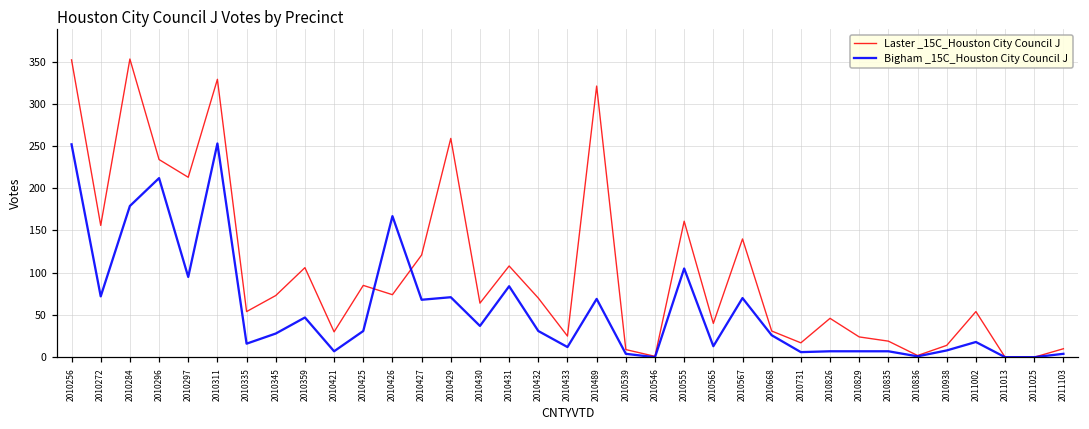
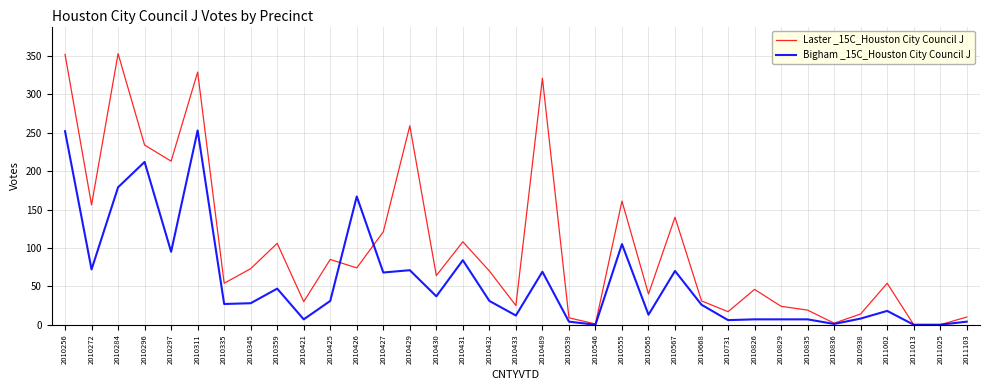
  {
    "Laster _15C_Houston City Council J": {
      "2010256": 350,
      "2010272": 160,
      "2010284": 350,
      "2010296": 230,
      "2010297": 210,
      "2010311": 330,
      "2010335": 50,
      "2010345": 70,
      "2010359": 110,
      "2010421": 30,
      "2010425": 90,
      "2010426": 70,
      "2010427": 120,
      "2010429": 260,
      "2010430": 60,
      "2010431": 110,
      "2010432": 70,
      "2010433": 30,
      "2010489": 320,
      "2010539": 10,
      "2010555": 160,
      "2010565": 40,
      "2010567": 140,
      "2010668": 30,
      "2010731": 20,
      "2010826": 50,
      "2010829": 20,
      "2010835": 20,
      "2010938": 10,
      "2011002": 50,
      "2011103": 10
    },
    "Bigham _15C_Houston City Council J": {
      "2010256": 250,
      "2010272": 70,
      "2010284": 180,
      "2010296": 210,
      "2010297": 100,
      "2010311": 250,
-     "2010335": 20,
+     "2010335": 30,
      "2010345": 30,
      "2010359": 50,
      "2010421": 10,
      "2010425": 30,
      "2010426": 170,
      "2010427": 70,
      "2010429": 70,
      "2010430": 40,
      "2010431": 80,
      "2010432": 30,
      "2010433": 10,
      "2010489": 70,
      "2010539": 0,
      "2010555": 110,
      "2010565": 10,
      "2010567": 70,
      "2010668": 30,
      "2010731": 10,
      "2010826": 10,
      "2010829": 10,
      "2010835": 10,
      "2010938": 10,
      "2011002": 20,
      "2011103": 0
    }
  }
